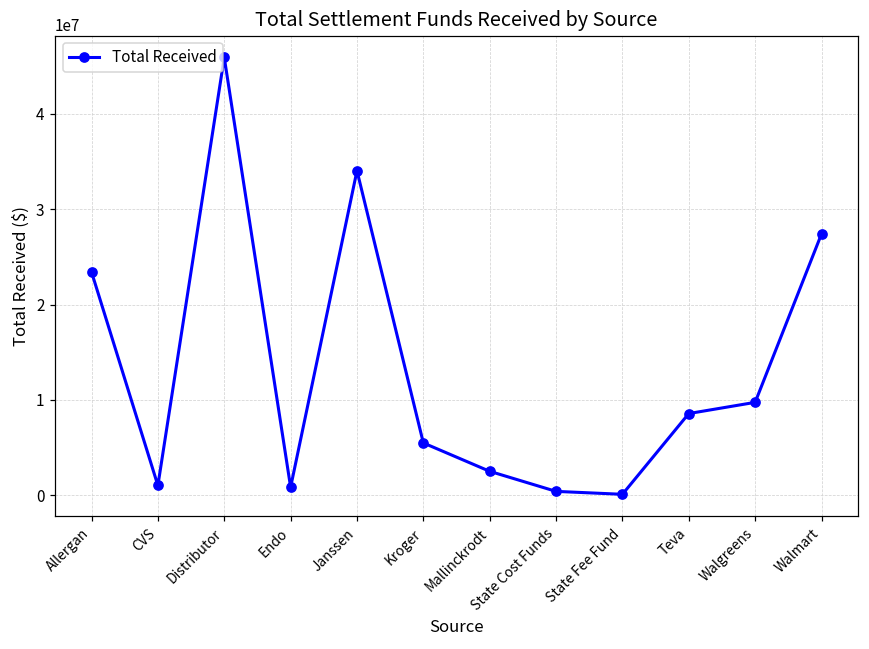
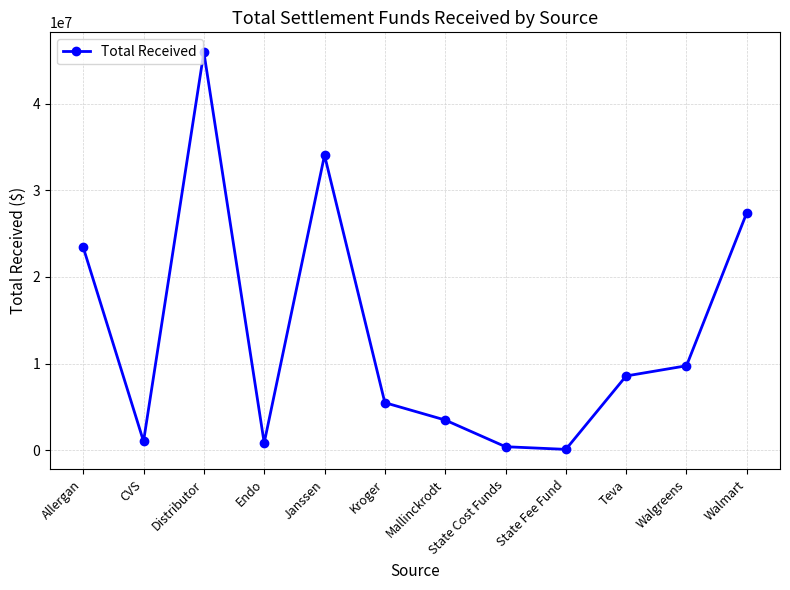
  {
    "Allergan": 23000000,
    "CVS": 1000000,
    "Distributor": 46000000,
    "Endo": 1000000,
    "Janssen": 34000000,
    "Kroger": 5000000,
-   "Mallinckrodt": 2500000,
+   "Mallinckrodt": 3500000,
    "State Cost Funds": 0,
    "State Fee Fund": 0,
    "Teva": 9000000,
    "Walgreens": 10000000,
    "Walmart": 27000000
  }
